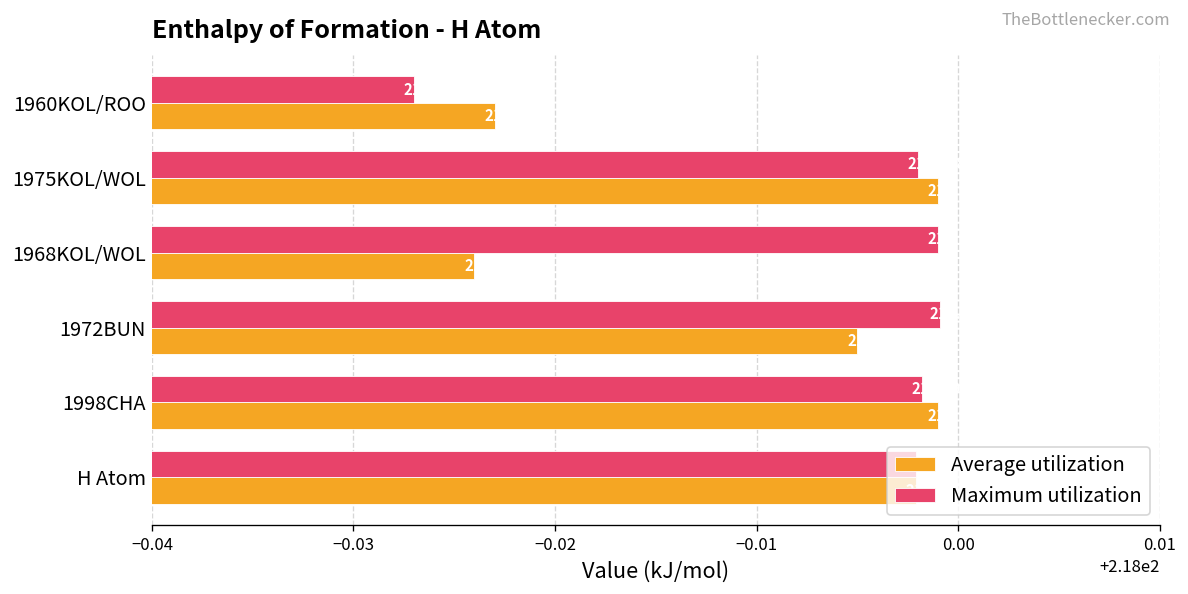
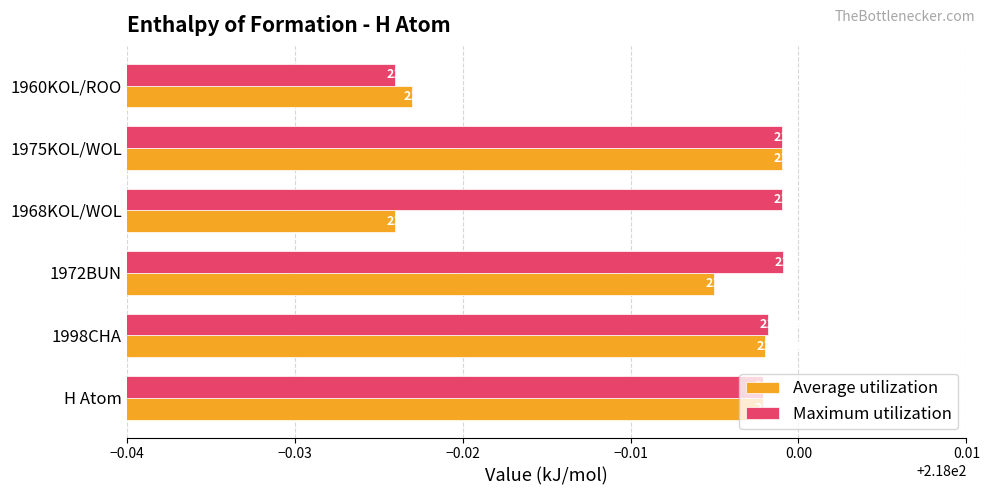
  {
    "Average utilization": {
      "1960KOL/ROO": 217.977,
      "1975KOL/WOL": 217.999,
      "1968KOL/WOL": 217.976,
      "1972BUN": 217.995,
-     "1998CHA": 217.999
+     "1998CHA": 217.998
    },
    "Maximum utilization": {
-     "1960KOL/ROO": 217.973,
-     "1975KOL/WOL": 217.998,
+     "1960KOL/ROO": 217.976,
+     "1975KOL/WOL": 217.999,
      "1968KOL/WOL": 217.999,
      "1972BUN": 217.999,
      "1998CHA": 217.9982
    }
  }
